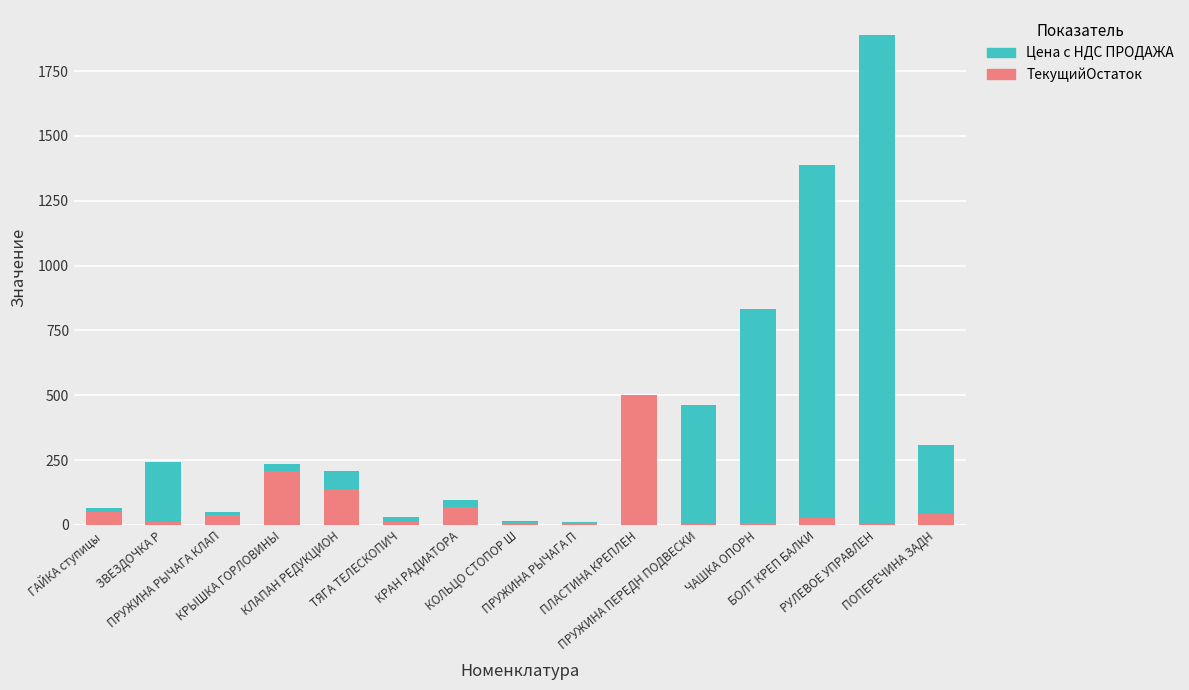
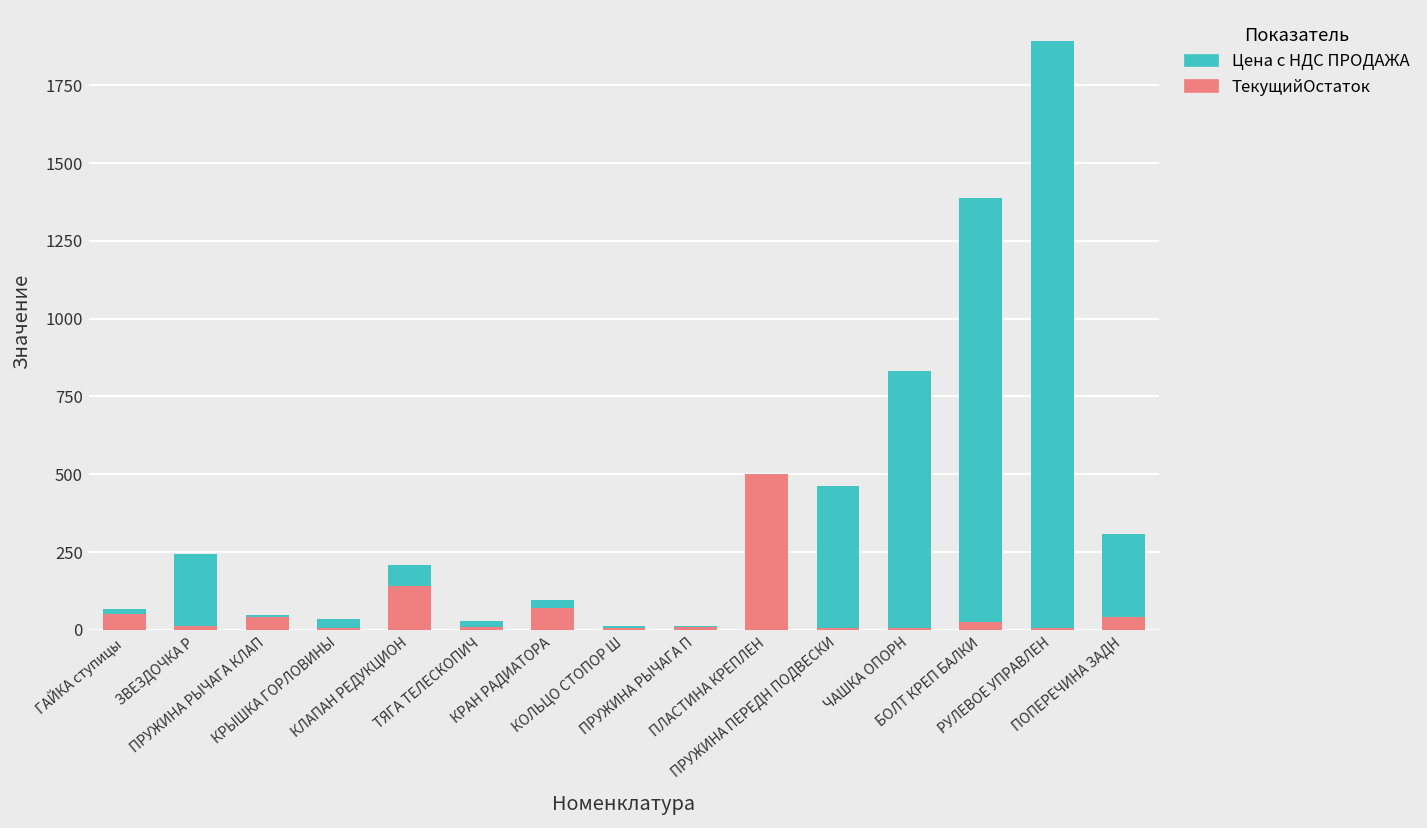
  {
    "ТекущийОстаток": {
      "ГАЙКА ступицы": 50,
      "ЗВЕЗДОЧКА Р": 10,
      "ПРУЖИНА РЫЧАГА КЛАП": 40,
-     "КРЫШКА ГОРЛОВИНЫ": 210,
+     "КРЫШКА ГОРЛОВИНЫ": 10,
      "КЛАПАН РЕДУКЦИОН": 140,
      "ТЯГА ТЕЛЕСКОПИЧ": 10,
      "КРАН РАДИАТОРА": 70,
      "ПЛАСТИНА КРЕПЛЕН": 500,
      "БОЛТ КРЕП БАЛКИ": 30,
      "ПОПЕРЕЧИНА ЗАДН": 40
    },
    "Цена с НДС ПРОДАЖА": {
      "ГАЙКА ступицы": 20,
      "ЗВЕЗДОЧКА Р": 230,
      "КРЫШКА ГОРЛОВИНЫ": 30,
      "КЛАПАН РЕДУКЦИОН": 70,
      "ТЯГА ТЕЛЕСКОПИЧ": 20,
      "КРАН РАДИАТОРА": 30,
      "ПРУЖИНА ПЕРЕДН ПОДВЕСКИ": 460,
      "ЧАШКА ОПОРН": 830,
      "БОЛТ КРЕП БАЛКИ": 1360,
      "РУЛЕВОЕ УПРАВЛЕН": 1890,
      "ПОПЕРЕЧИНА ЗАДН": 270
    }
  }
